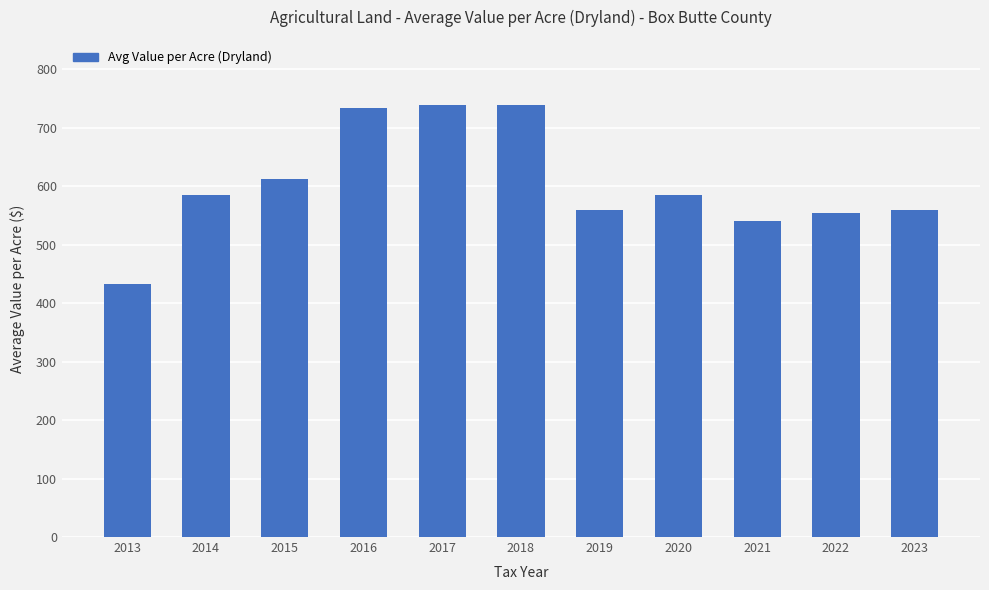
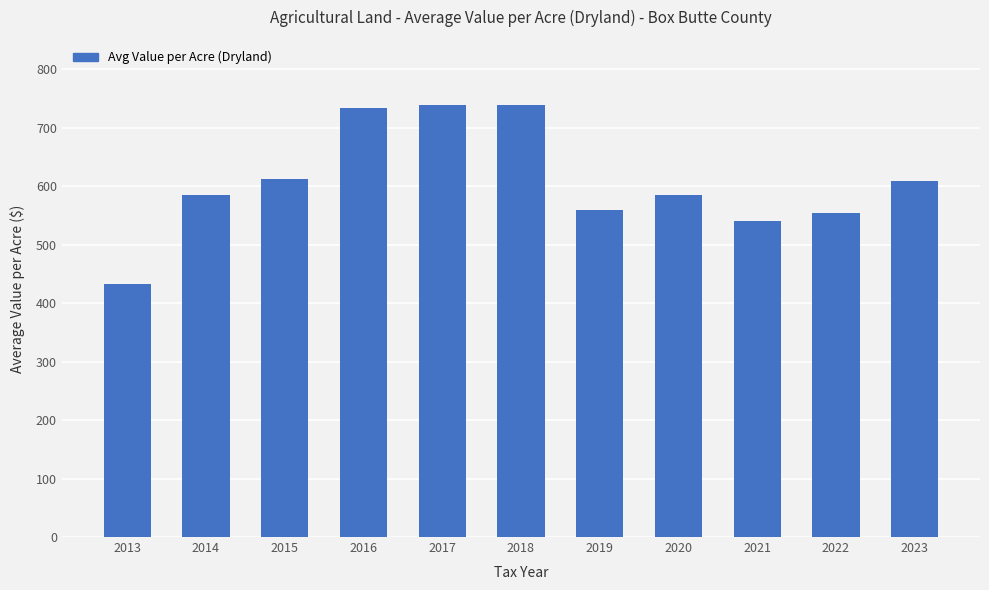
  {
    "2013": 430,
    "2014": 580,
    "2015": 610,
    "2016": 730,
    "2017": 740,
    "2018": 740,
    "2019": 560,
    "2020": 580,
    "2021": 540,
    "2022": 550,
-   "2023": 560
+   "2023": 610
  }
